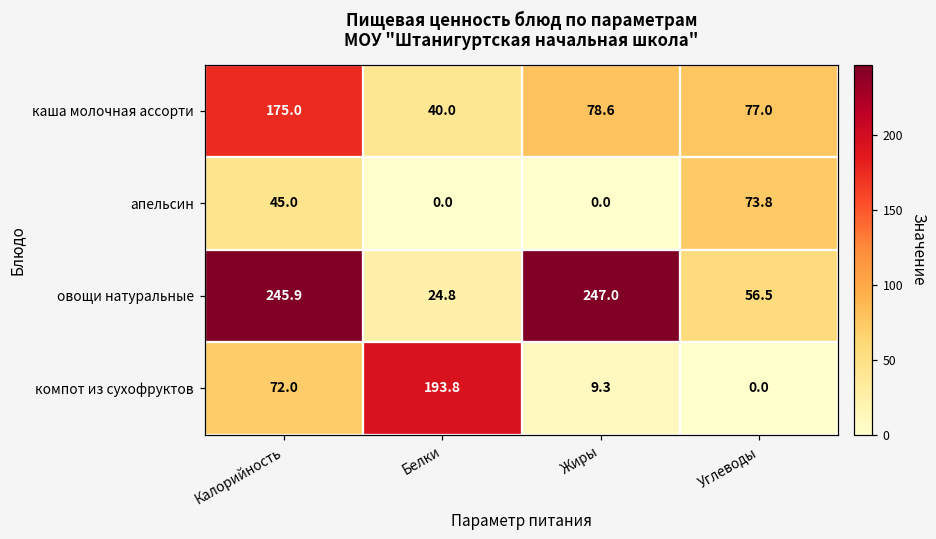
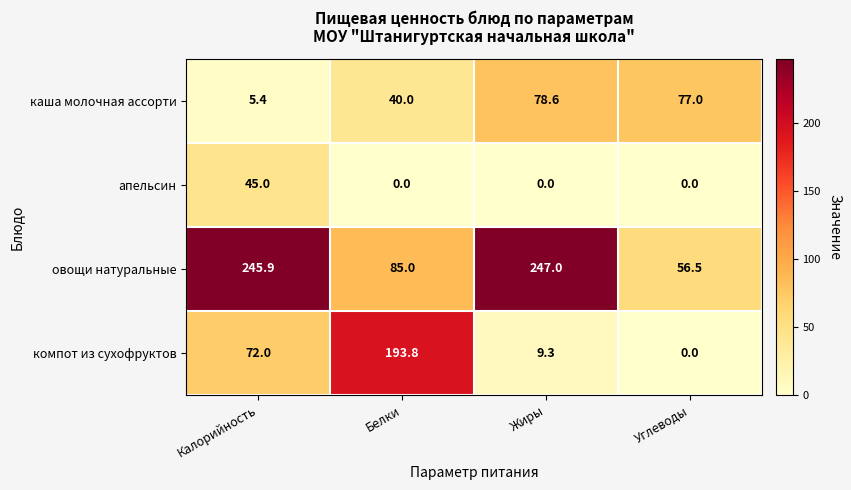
  {
    "каша молочная ассорти": {
-     "Калорийность": 175.0,
+     "Калорийность": 5.4,
      "Белки": 40.0,
      "Жиры": 78.6,
      "Углеводы": 77.0
    },
    "апельсин": {
      "Калорийность": 45.0,
      "Белки": 0.0,
      "Жиры": 0.0,
-     "Углеводы": 73.8
+     "Углеводы": 0.0
    },
    "овощи натуральные": {
      "Калорийность": 245.9,
-     "Белки": 24.8,
+     "Белки": 85.0,
      "Жиры": 247.0,
      "Углеводы": 56.5
    },
    "компот из сухофруктов": {
      "Калорийность": 72.0,
      "Белки": 193.8,
      "Жиры": 9.3,
      "Углеводы": 0.0
    }
  }
